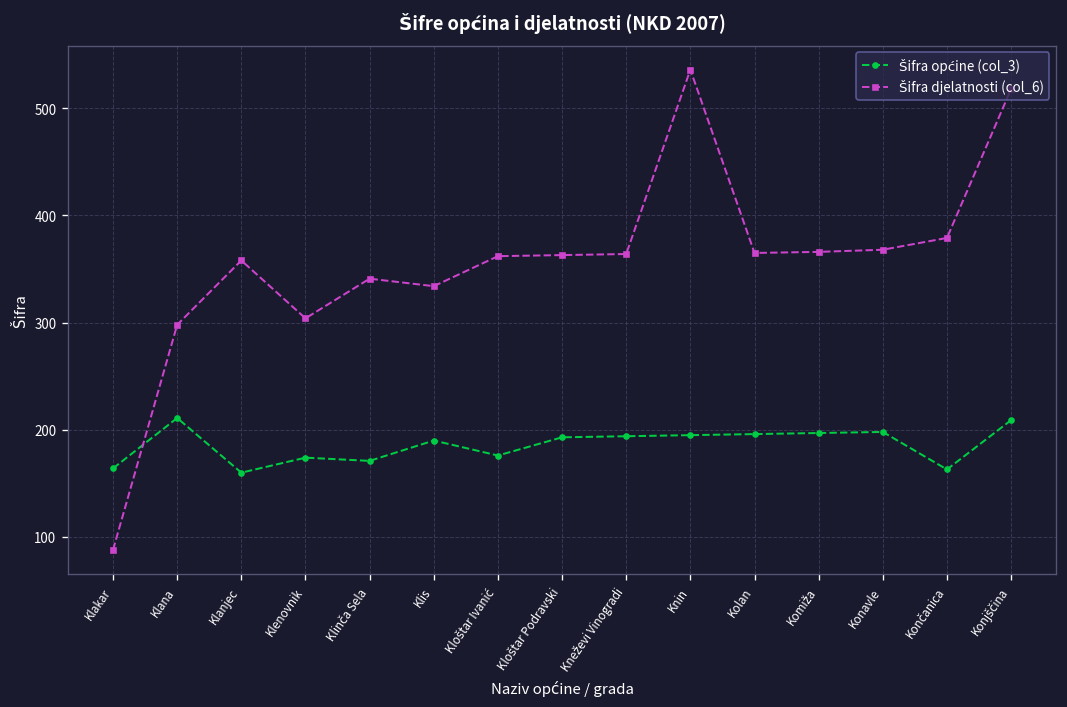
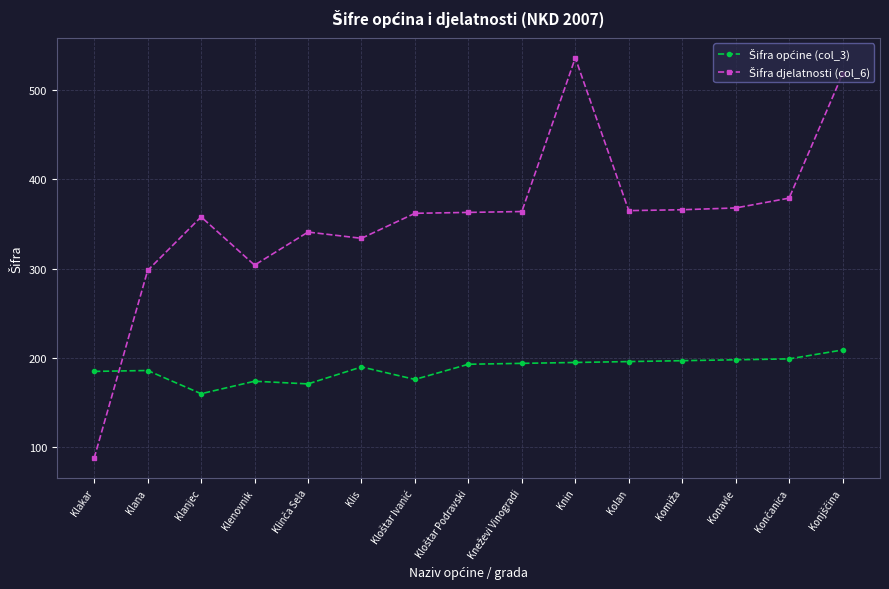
  {
    "Šifra općine (col_3)": {
-     "Klakar": 160,
-     "Klana": 210,
+     "Klakar": 190,
+     "Klana": 190,
      "Klanjec": 160,
      "Klenovnik": 170,
      "Klinča Sela": 170,
      "Klis": 190,
      "Kloštar Ivanić": 180,
      "Kloštar Podravski": 190,
      "Kneževi Vinogradi": 190,
      "Knin": 200,
      "Kolan": 200,
      "Komiža": 200,
      "Konavle": 200,
-     "Končanica": 160,
+     "Končanica": 200,
      "Konjščina": 210
    },
    "Šifra djelatnosti (col_6)": {
      "Klakar": 90,
      "Klana": 300,
      "Klanjec": 360,
      "Klenovnik": 300,
      "Klinča Sela": 340,
      "Klis": 330,
      "Kloštar Ivanić": 360,
      "Kloštar Podravski": 360,
      "Kneževi Vinogradi": 360,
      "Knin": 540,
      "Kolan": 370,
      "Komiža": 370,
      "Konavle": 370,
      "Končanica": 380
    }
  }
